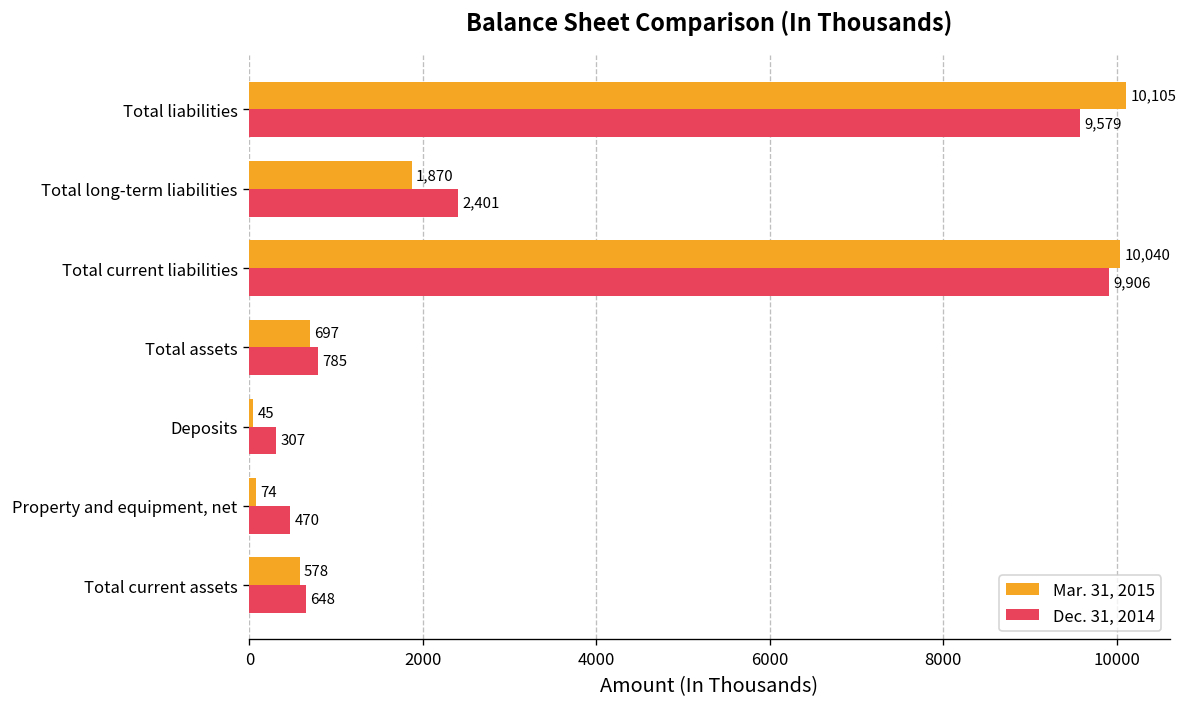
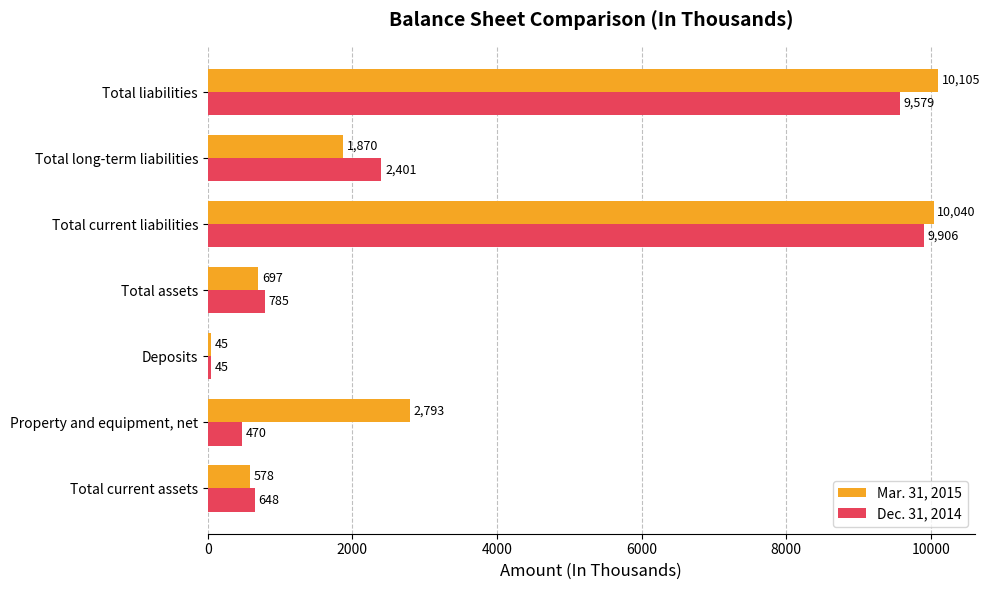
  {
    "Mar. 31, 2015": {
      "Total liabilities": "10,105",
      "Total long-term liabilities": "1,870",
      "Total current liabilities": "10,040",
      "Total assets": "697",
      "Deposits": "45",
-     "Property and equipment, net": "74",
+     "Property and equipment, net": "2,793",
      "Total current assets": "578"
    },
    "Dec. 31, 2014": {
      "Total liabilities": "9,579",
      "Total long-term liabilities": "2,401",
      "Total current liabilities": "9,906",
      "Total assets": "785",
-     "Deposits": "307",
+     "Deposits": "45",
      "Property and equipment, net": "470",
      "Total current assets": "648"
    }
  }
